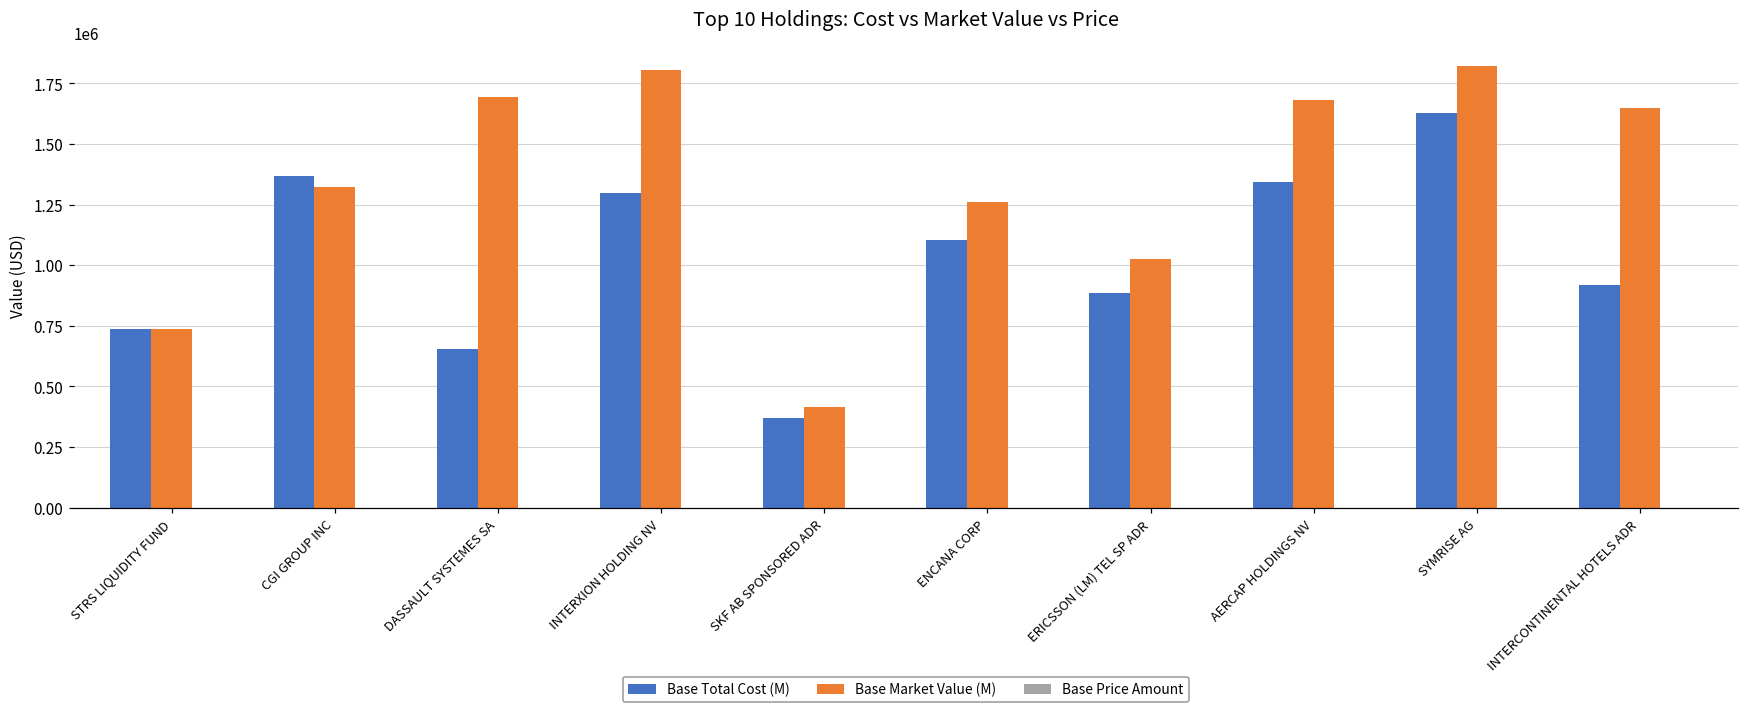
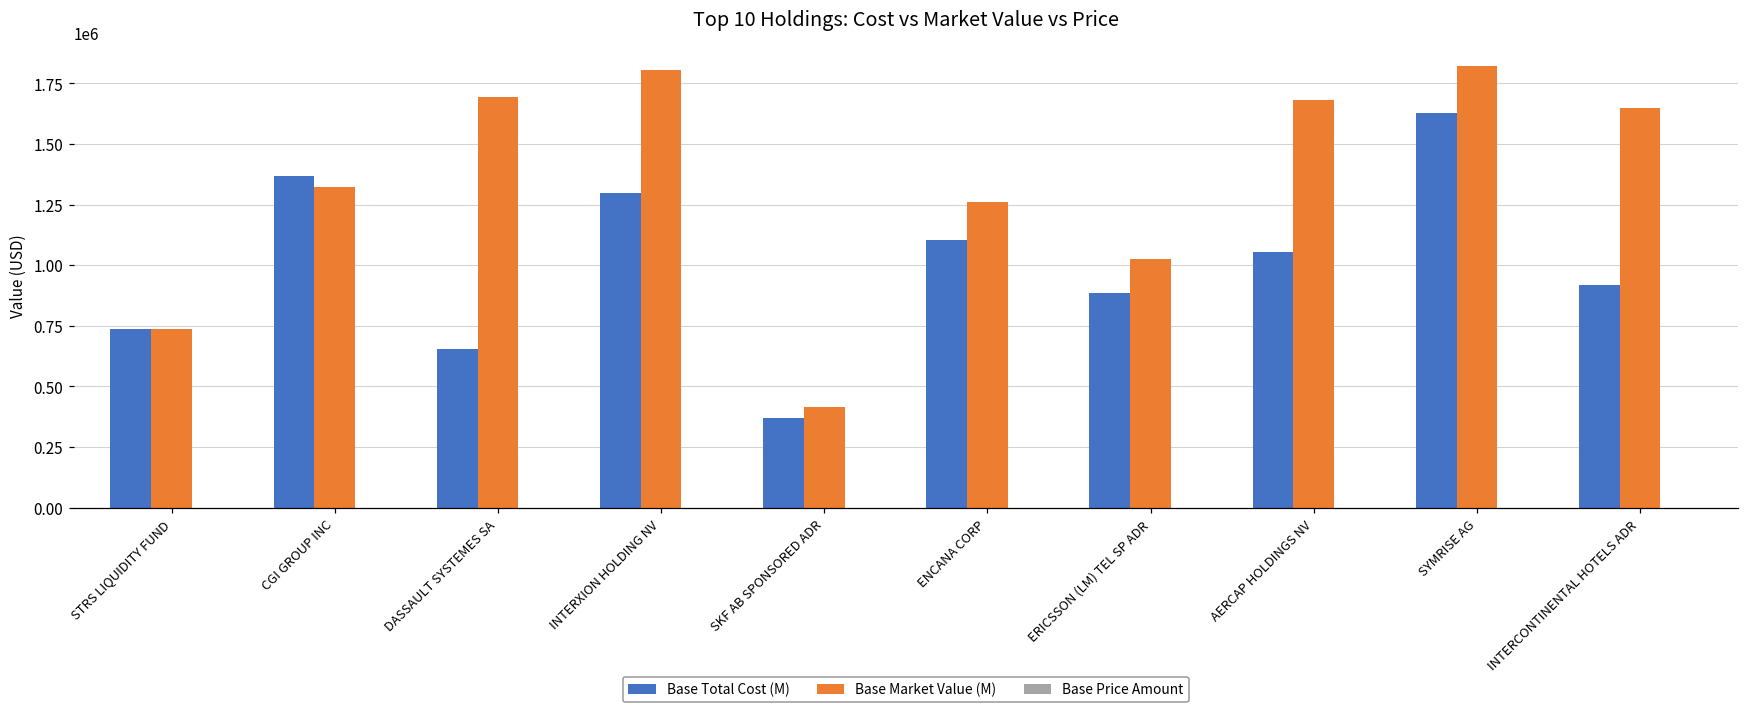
  {
    "Base Total Cost (M)": {
      "STRS LIQUIDITY FUND": 730000,
      "CGI GROUP INC": 1370000,
      "DASSAULT SYSTEMES SA": 650000,
      "INTERXION HOLDING NV": 1300000,
      "SKF AB SPONSORED ADR": 370000,
      "ENCANA CORP": 1100000,
      "ERICSSON (LM) TEL SP ADR": 880000,
-     "AERCAP HOLDINGS NV": 1340000,
+     "AERCAP HOLDINGS NV": 1060000,
      "SYMRISE AG": 1630000,
      "INTERCONTINENTAL HOTELS ADR": 920000
    },
    "Base Market Value (M)": {
      "STRS LIQUIDITY FUND": 730000,
      "CGI GROUP INC": 1320000,
      "DASSAULT SYSTEMES SA": 1690000,
      "INTERXION HOLDING NV": 1810000,
      "SKF AB SPONSORED ADR": 410000,
      "ENCANA CORP": 1260000,
      "ERICSSON (LM) TEL SP ADR": 1020000,
      "AERCAP HOLDINGS NV": 1680000,
      "SYMRISE AG": 1820000,
      "INTERCONTINENTAL HOTELS ADR": 1650000
    }
  }
